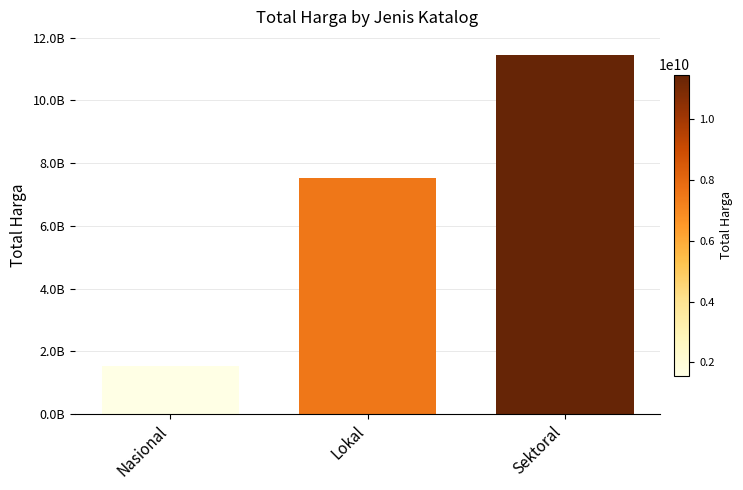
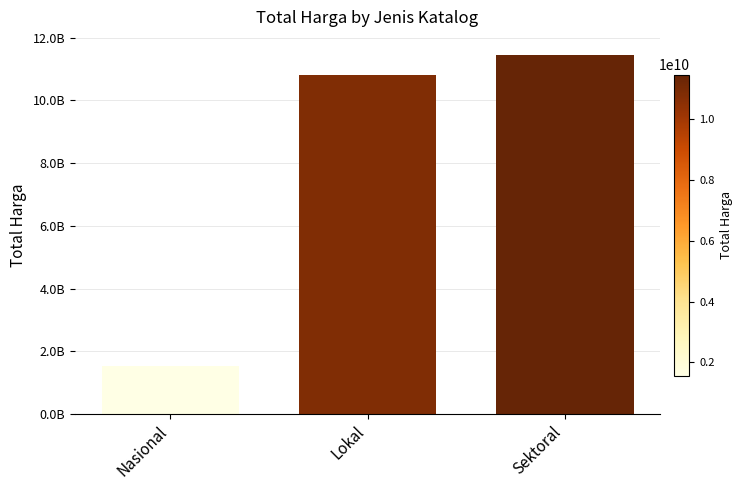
  {
    "Nasional": 1500000000,
-   "Lokal": 7500000000,
+   "Lokal": 10800000000,
    "Sektoral": 11500000000
  }
